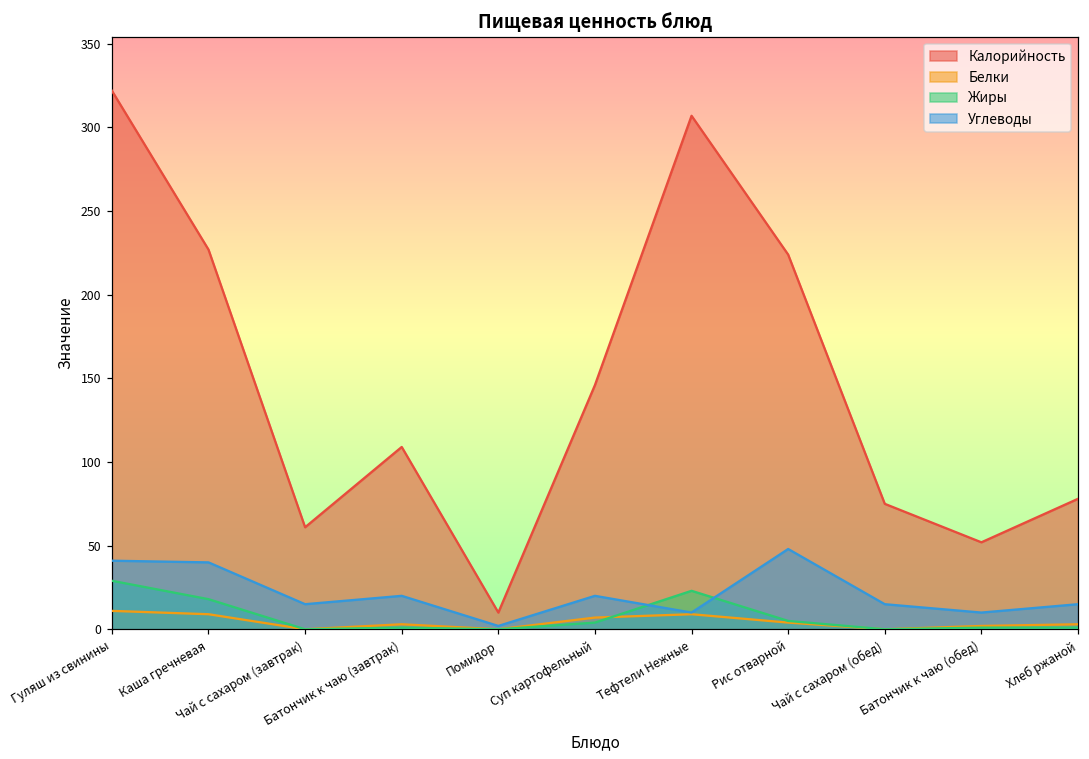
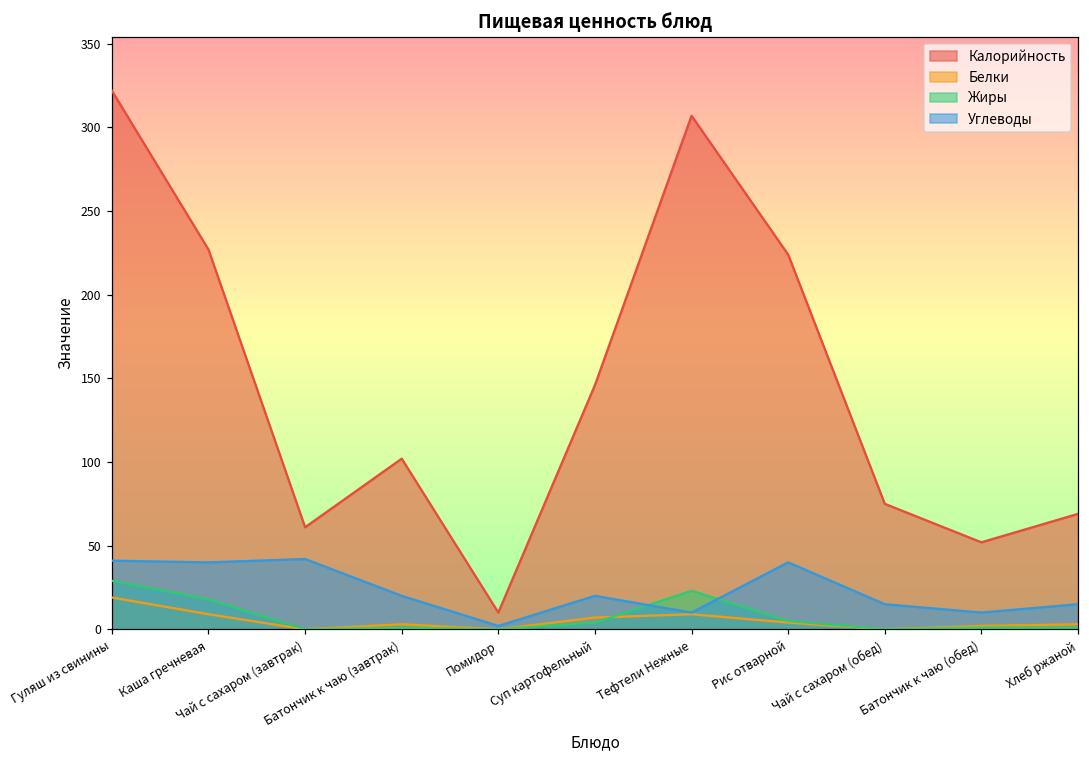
  {
    "Калорийность": {
      "Гуляш из свинины": 322,
      "Каша гречневая": 227,
      "Чай с сахаром (завтрак)": 61,
-     "Батончик к чаю (завтрак)": 109,
+     "Батончик к чаю (завтрак)": 102,
      "Помидор": 10,
      "Суп картофельный": 146,
      "Тефтели Нежные": 307,
      "Рис отварной": 224,
      "Чай с сахаром (обед)": 75,
      "Батончик к чаю (обед)": 52,
-     "Хлеб ржаной": 78
+     "Хлеб ржаной": 69
    },
    "Белки": {
-     "Гуляш из свинины": 11,
+     "Гуляш из свинины": 19,
      "Каша гречневая": 9,
      "Батончик к чаю (завтрак)": 3,
      "Суп картофельный": 7,
      "Хлеб ржаной": 3
    },
    "Жиры": {
      "Гуляш из свинины": 29,
      "Каша гречневая": 18,
      "Батончик к чаю (завтрак)": 1,
      "Суп картофельный": 4,
      "Тефтели Нежные": 23,
      "Хлеб ржаной": 1
    },
    "Углеводы": {
      "Гуляш из свинины": 41,
      "Каша гречневая": 40,
-     "Чай с сахаром (завтрак)": 15,
+     "Чай с сахаром (завтрак)": 42,
      "Батончик к чаю (завтрак)": 20,
      "Помидор": 2,
      "Суп картофельный": 20,
-     "Рис отварной": 48,
+     "Рис отварной": 40,
      "Чай с сахаром (обед)": 15,
      "Батончик к чаю (обед)": 10,
      "Хлеб ржаной": 15
    }
  }
